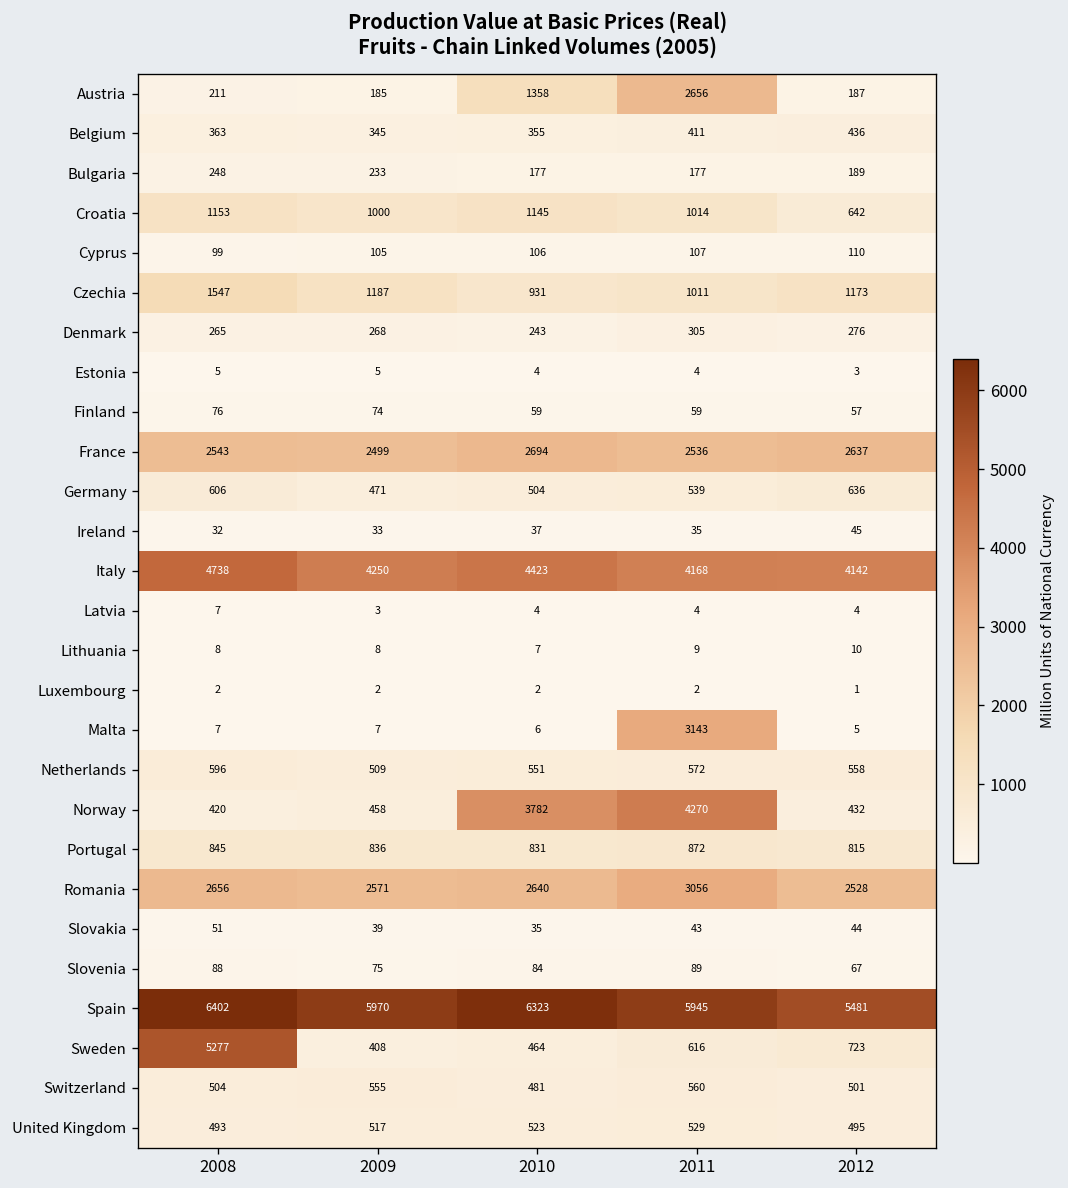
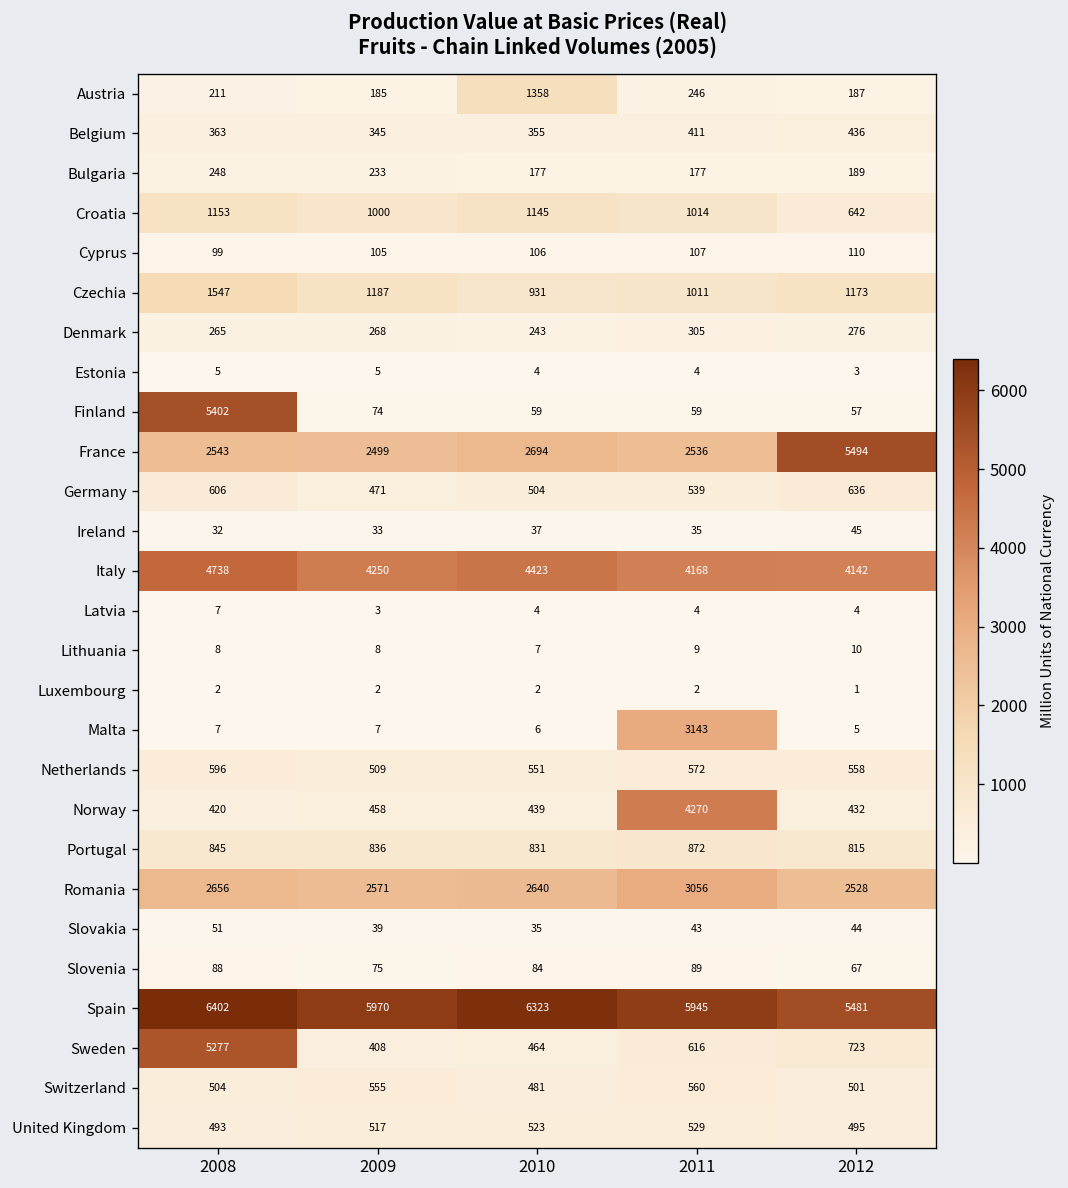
  {
    "Austria": {
      "2008": 211,
      "2009": 185,
      "2010": 1358,
-     "2011": 2656,
+     "2011": 246,
      "2012": 187
    },
    "Belgium": {
      "2008": 363,
      "2009": 345,
      "2010": 355,
      "2011": 411,
      "2012": 436
    },
    "Bulgaria": {
      "2008": 248,
      "2009": 233,
      "2010": 177,
      "2011": 177,
      "2012": 189
    },
    "Croatia": {
      "2008": 1153,
      "2009": 1000,
      "2010": 1145,
      "2011": 1014,
      "2012": 642
    },
    "Cyprus": {
      "2008": 99,
      "2009": 105,
      "2010": 106,
      "2011": 107,
      "2012": 110
    },
    "Czechia": {
      "2008": 1547,
      "2009": 1187,
      "2010": 931,
      "2011": 1011,
      "2012": 1173
    },
    "Denmark": {
      "2008": 265,
      "2009": 268,
      "2010": 243,
      "2011": 305,
      "2012": 276
    },
    "Estonia": {
      "2008": 5,
      "2009": 5,
      "2010": 4,
      "2011": 4,
      "2012": 3
    },
    "Finland": {
-     "2008": 76,
+     "2008": 5402,
      "2009": 74,
      "2010": 59,
      "2011": 59,
      "2012": 57
    },
    "France": {
      "2008": 2543,
      "2009": 2499,
      "2010": 2694,
      "2011": 2536,
-     "2012": 2637
+     "2012": 5494
    },
    "Germany": {
      "2008": 606,
      "2009": 471,
      "2010": 504,
      "2011": 539,
      "2012": 636
    },
    "Ireland": {
      "2008": 32,
      "2009": 33,
      "2010": 37,
      "2011": 35,
      "2012": 45
    },
    "Italy": {
      "2008": 4738,
      "2009": 4250,
      "2010": 4423,
      "2011": 4168,
      "2012": 4142
    },
    "Latvia": {
      "2008": 7,
      "2009": 3,
      "2010": 4,
      "2011": 4,
      "2012": 4
    },
    "Lithuania": {
      "2008": 8,
      "2009": 8,
      "2010": 7,
      "2011": 9,
      "2012": 10
    },
    "Luxembourg": {
      "2008": 2,
      "2009": 2,
      "2010": 2,
      "2011": 2,
      "2012": 1
    },
    "Malta": {
      "2008": 7,
      "2009": 7,
      "2010": 6,
      "2011": 3143,
      "2012": 5
    },
    "Netherlands": {
      "2008": 596,
      "2009": 509,
      "2010": 551,
      "2011": 572,
      "2012": 558
    },
    "Norway": {
      "2008": 420,
      "2009": 458,
-     "2010": 3782,
+     "2010": 439,
      "2011": 4270,
      "2012": 432
    },
    "Portugal": {
      "2008": 845,
      "2009": 836,
      "2010": 831,
      "2011": 872,
      "2012": 815
    },
    "Romania": {
      "2008": 2656,
      "2009": 2571,
      "2010": 2640,
      "2011": 3056,
      "2012": 2528
    },
    "Slovakia": {
      "2008": 51,
      "2009": 39,
      "2010": 35,
      "2011": 43,
      "2012": 44
    },
    "Slovenia": {
      "2008": 88,
      "2009": 75,
      "2010": 84,
      "2011": 89,
      "2012": 67
    },
    "Spain": {
      "2008": 6402,
      "2009": 5970,
      "2010": 6323,
      "2011": 5945,
      "2012": 5481
    },
    "Sweden": {
      "2008": 5277,
      "2009": 408,
      "2010": 464,
      "2011": 616,
      "2012": 723
    },
    "Switzerland": {
      "2008": 504,
      "2009": 555,
      "2010": 481,
      "2011": 560,
      "2012": 501
    },
    "United Kingdom": {
      "2008": 493,
      "2009": 517,
      "2010": 523,
      "2011": 529,
      "2012": 495
    }
  }
